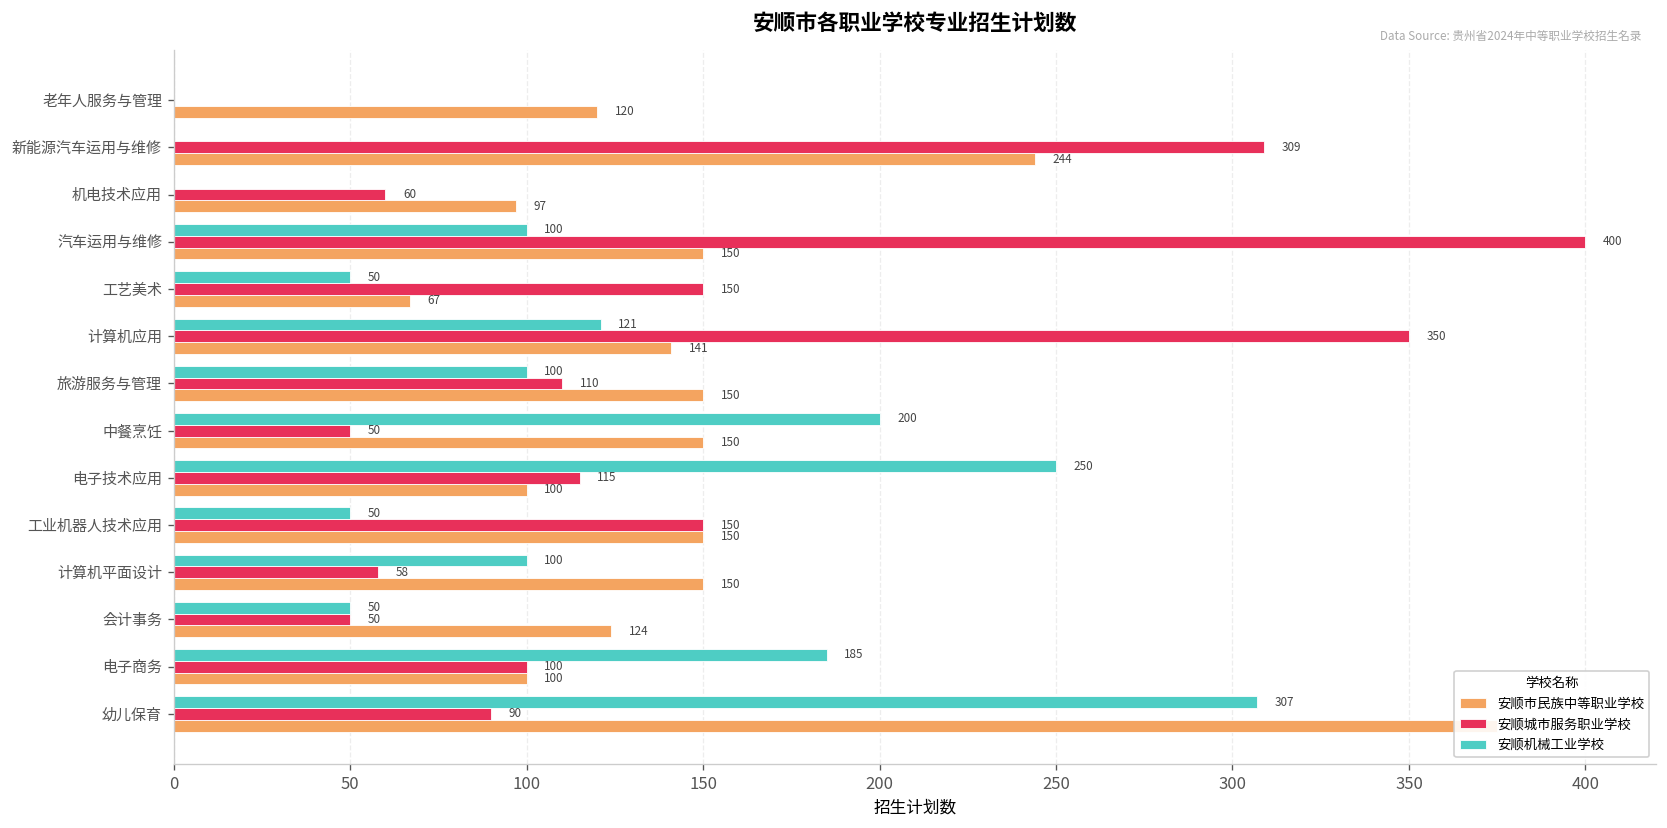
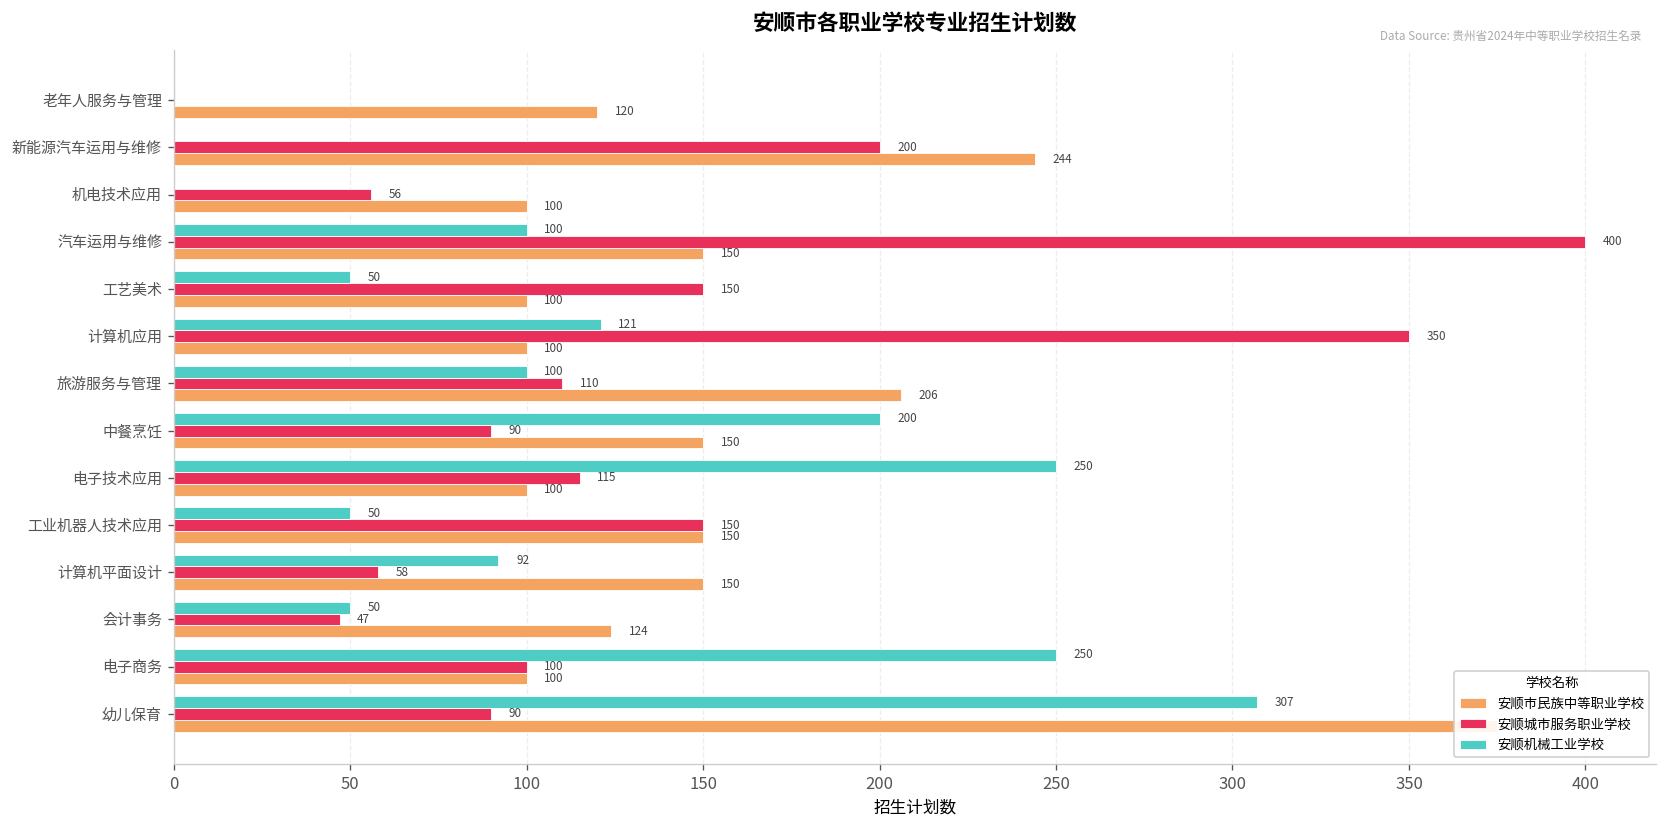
  {
    "安顺市民族中等职业学校": {
      "老年人服务与管理": 120,
      "新能源汽车运用与维修": 244,
-     "机电技术应用": 97,
+     "机电技术应用": 100,
      "汽车运用与维修": 150,
-     "工艺美术": 67,
-     "计算机应用": 141,
-     "旅游服务与管理": 150,
+     "工艺美术": 100,
+     "计算机应用": 100,
+     "旅游服务与管理": 206,
      "中餐烹饪": 150,
      "电子技术应用": 100,
      "工业机器人技术应用": 150,
      "计算机平面设计": 150,
      "会计事务": 124,
      "电子商务": 100
    },
    "安顺城市服务职业学校": {
-     "新能源汽车运用与维修": 309,
-     "机电技术应用": 60,
+     "新能源汽车运用与维修": 200,
+     "机电技术应用": 56,
      "汽车运用与维修": 400,
      "工艺美术": 150,
      "计算机应用": 350,
      "旅游服务与管理": 110,
-     "中餐烹饪": 50,
+     "中餐烹饪": 90,
      "电子技术应用": 115,
      "工业机器人技术应用": 150,
      "计算机平面设计": 58,
-     "会计事务": 50,
+     "会计事务": 47,
      "电子商务": 100,
      "幼儿保育": 90
    },
    "安顺机械工业学校": {
      "汽车运用与维修": 100,
      "工艺美术": 50,
      "计算机应用": 121,
      "旅游服务与管理": 100,
      "中餐烹饪": 200,
      "电子技术应用": 250,
      "工业机器人技术应用": 50,
-     "计算机平面设计": 100,
+     "计算机平面设计": 92,
      "会计事务": 50,
-     "电子商务": 185,
+     "电子商务": 250,
      "幼儿保育": 307
    }
  }
